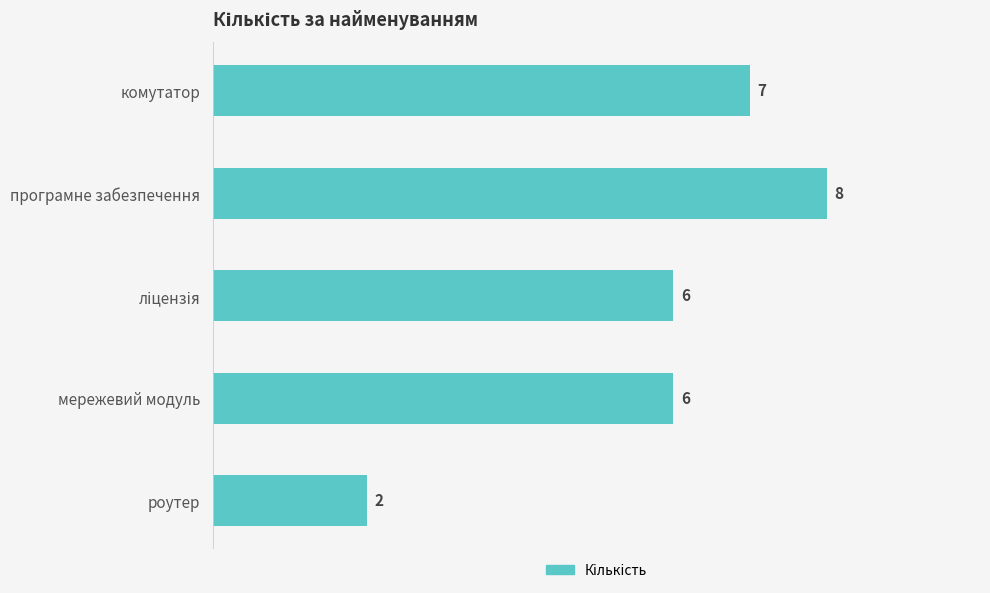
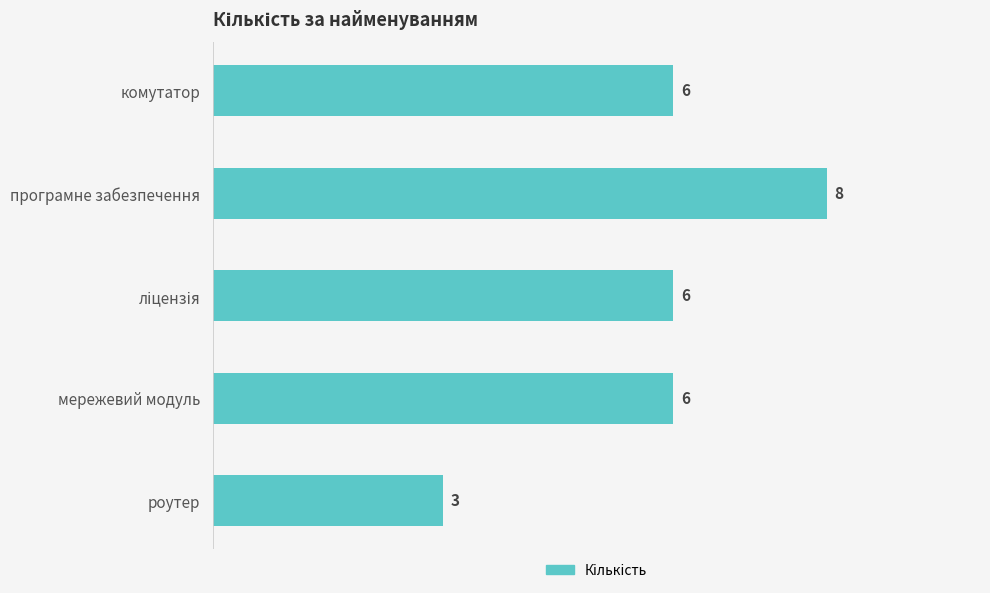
  {
-   "комутатор": 7,
+   "комутатор": 6,
    "програмне забезпечення": 8,
    "ліцензія": 6,
    "мережевий модуль": 6,
-   "роутер": 2
+   "роутер": 3
  }
